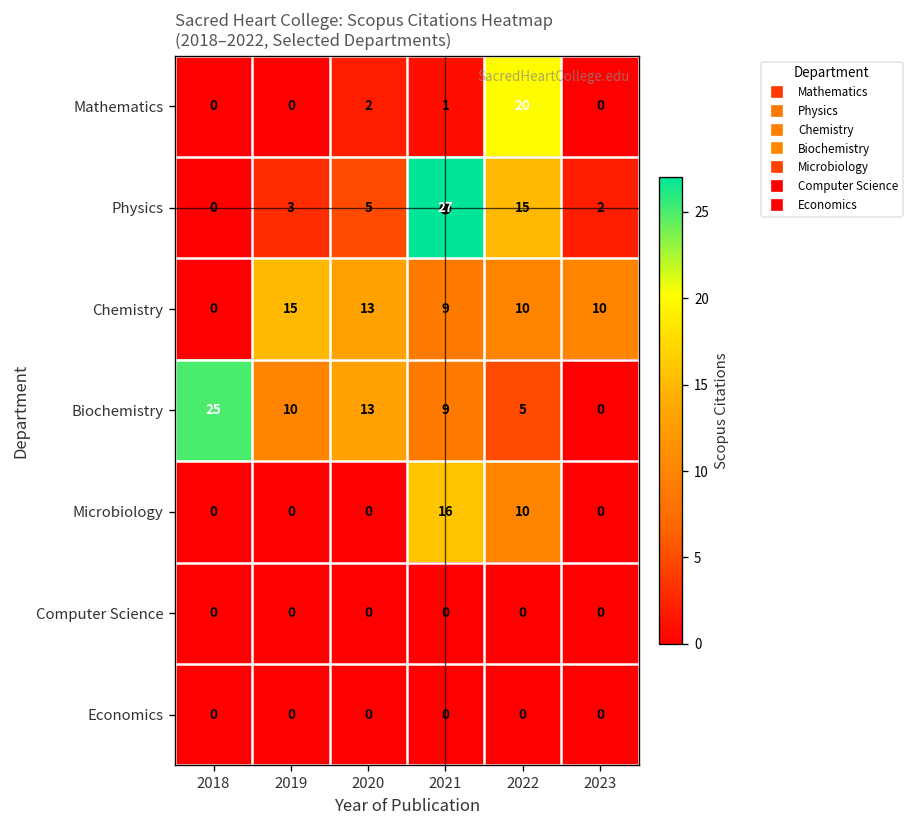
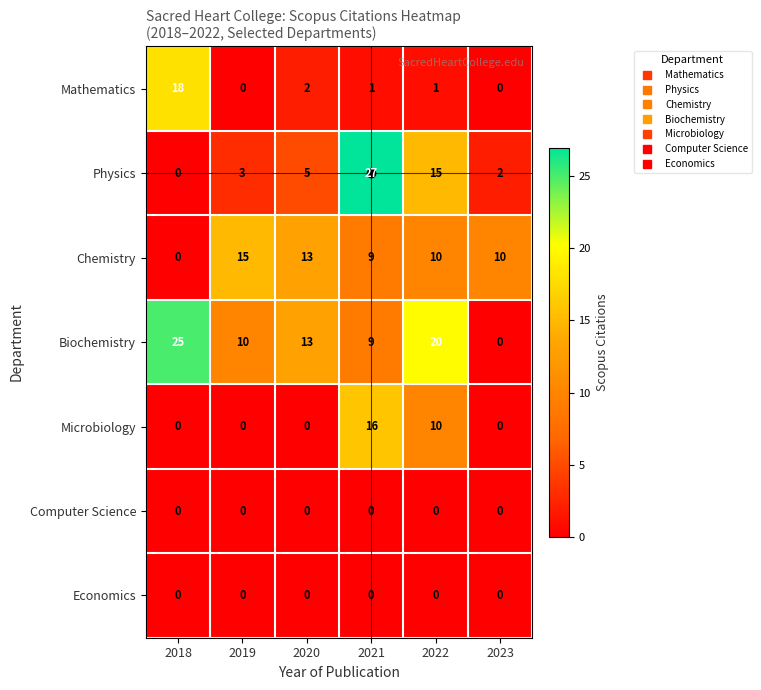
  {
    "Mathematics": {
-     "2018": 0,
+     "2018": 18,
      "2019": 0,
      "2020": 2,
      "2021": 1,
-     "2022": 20,
+     "2022": 1,
      "2023": 0
    },
    "Physics": {
      "2018": 0,
      "2019": 3,
      "2020": 5,
      "2022": 15,
      "2023": 2
    },
    "Chemistry": {
      "2018": 0,
      "2019": 15,
      "2020": 13,
      "2021": 9,
      "2022": 10,
      "2023": 10
    },
    "Biochemistry": {
      "2018": 25,
      "2019": 10,
      "2020": 13,
      "2021": 9,
-     "2022": 5,
+     "2022": 20,
      "2023": 0
    },
    "Microbiology": {
      "2018": 0,
      "2019": 0,
      "2020": 0,
      "2021": 16,
      "2022": 10,
      "2023": 0
    },
    "Computer Science": {
      "2018": 0,
      "2019": 0,
      "2020": 0,
      "2021": 0,
      "2022": 0,
      "2023": 0
    },
    "Economics": {
      "2018": 0,
      "2019": 0,
      "2020": 0,
      "2021": 0,
      "2022": 0,
      "2023": 0
    }
  }
